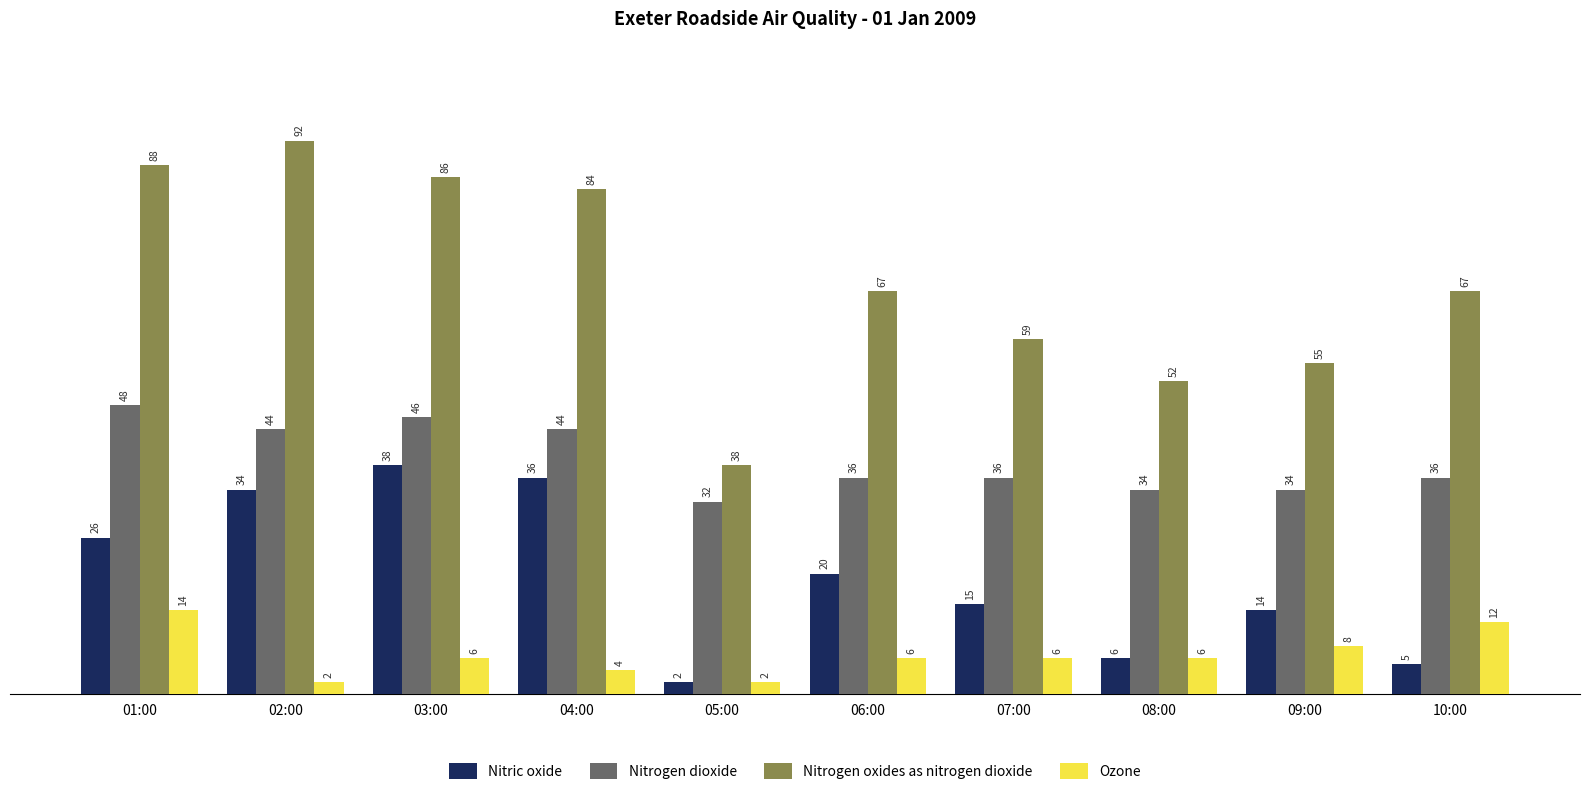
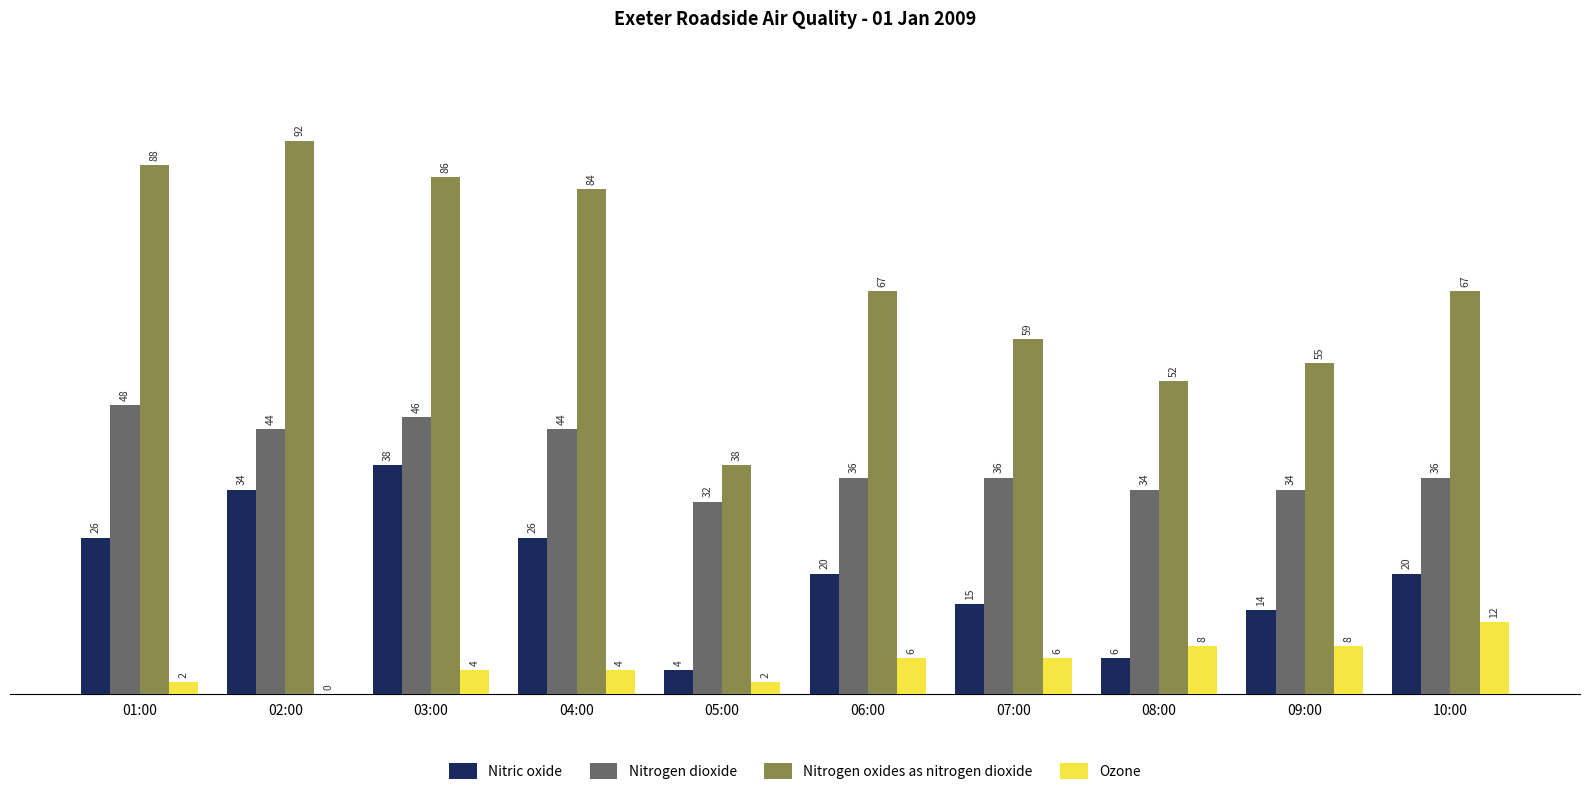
  {
    "Nitric oxide": {
      "01:00": 26,
      "02:00": 34,
      "03:00": 38,
-     "04:00": 36,
-     "05:00": 2,
+     "04:00": 26,
+     "05:00": 4,
      "06:00": 20,
      "07:00": 15,
      "08:00": 6,
      "09:00": 14,
-     "10:00": 5
+     "10:00": 20
    },
    "Ozone": {
-     "01:00": 14,
-     "02:00": 2,
-     "03:00": 6,
+     "01:00": 2,
+     "02:00": 0,
+     "03:00": 4,
      "04:00": 4,
      "05:00": 2,
      "06:00": 6,
      "07:00": 6,
-     "08:00": 6,
+     "08:00": 8,
      "09:00": 8,
      "10:00": 12
    }
  }
